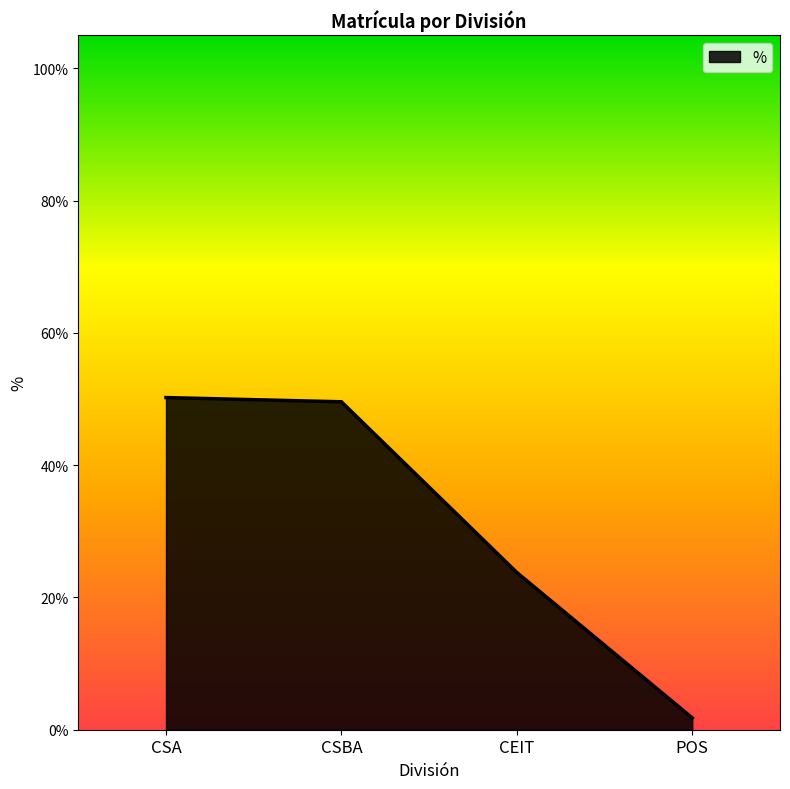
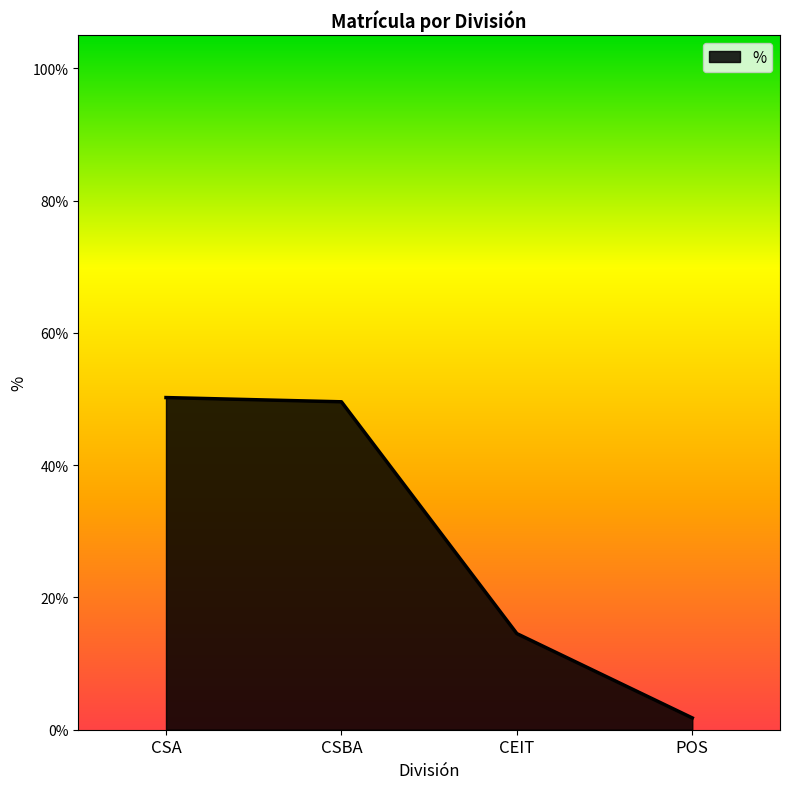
  {
    "CSA": "50%",
    "CSBA": "50%",
-   "CEIT": "24%",
+   "CEIT": "15%",
    "POS": "2%"
  }
